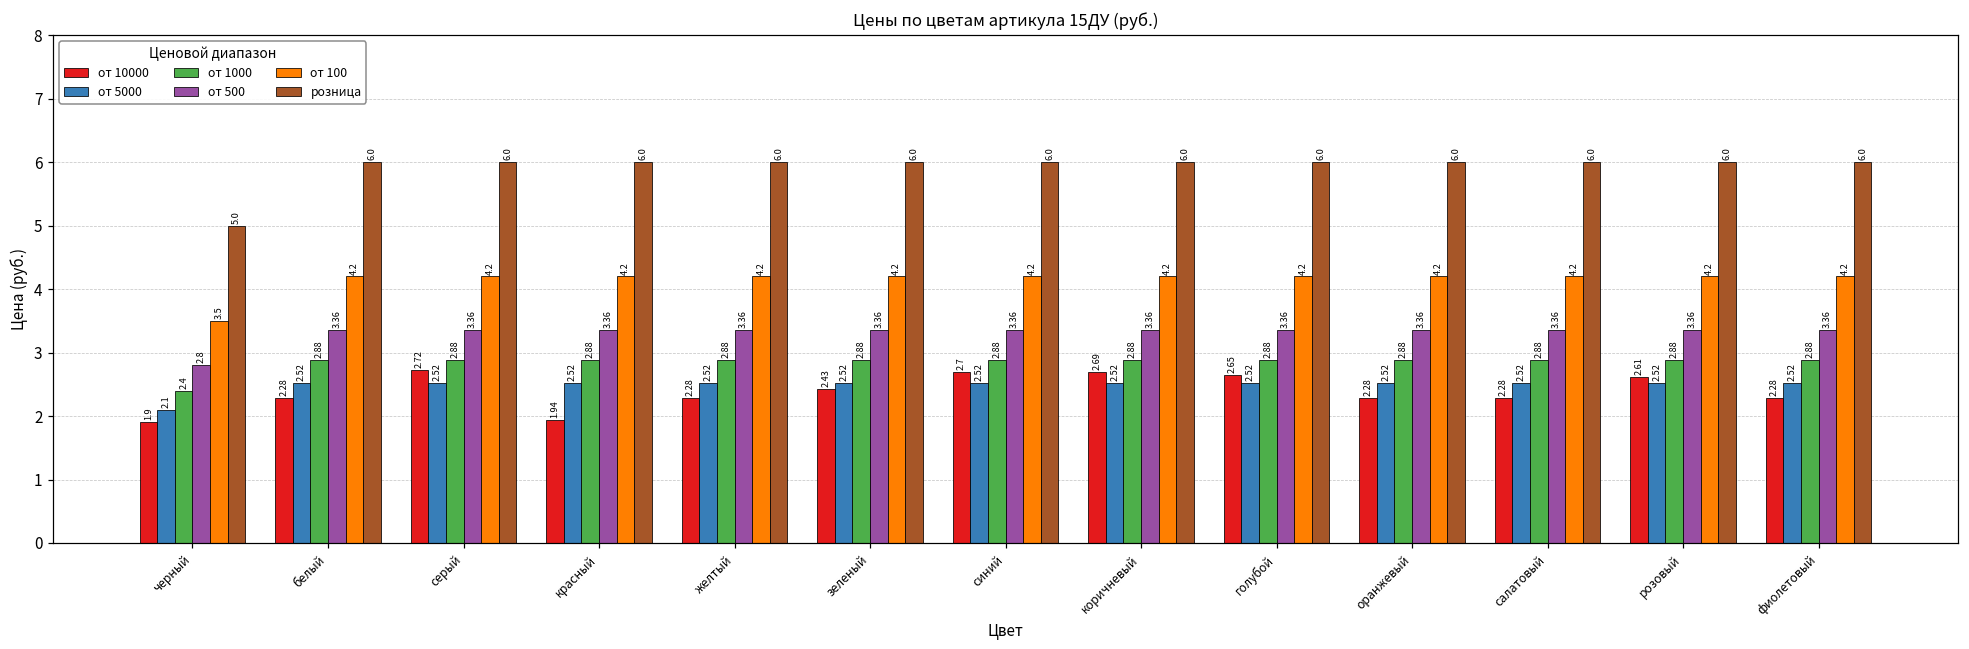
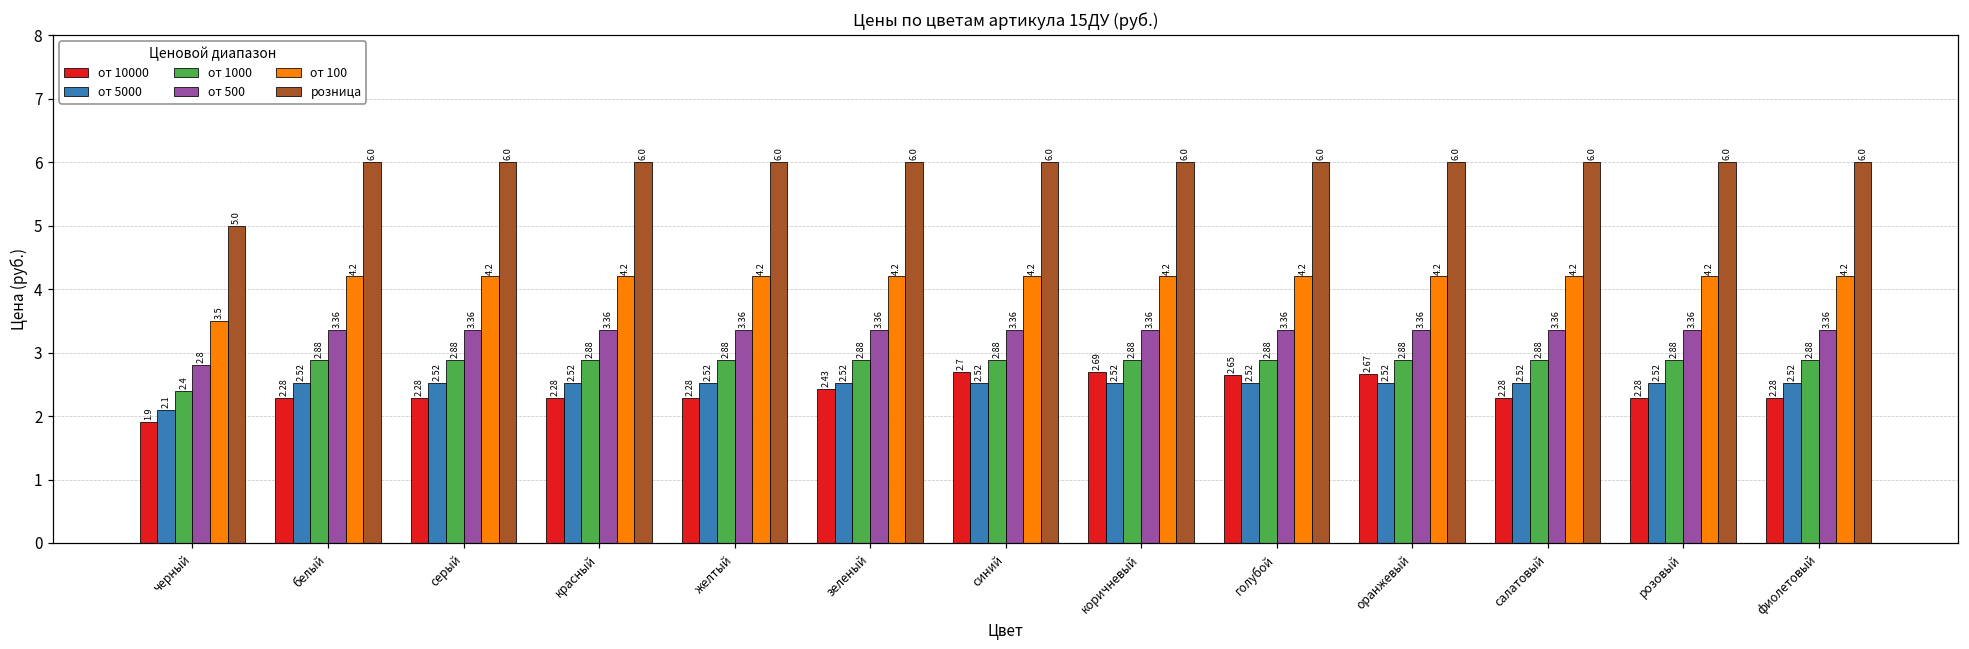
  {
    "от 10000": {
      "черный": 1.9,
      "белый": 2.28,
-     "серый": 2.72,
-     "красный": 1.94,
+     "серый": 2.28,
+     "красный": 2.28,
      "желтый": 2.28,
      "зеленый": 2.43,
      "синий": 2.7,
      "коричневый": 2.69,
      "голубой": 2.65,
-     "оранжевый": 2.28,
+     "оранжевый": 2.67,
      "салатовый": 2.28,
-     "розовый": 2.61,
+     "розовый": 2.28,
      "фиолетовый": 2.28
    },
    "от 5000": {
      "черный": 2.1,
      "белый": 2.52,
      "серый": 2.52,
      "красный": 2.52,
      "желтый": 2.52,
      "зеленый": 2.52,
      "синий": 2.52,
      "коричневый": 2.52,
      "голубой": 2.52,
      "оранжевый": 2.52,
      "салатовый": 2.52,
      "розовый": 2.52,
      "фиолетовый": 2.52
    },
    "от 1000": {
      "черный": 2.4,
      "белый": 2.88,
      "серый": 2.88,
      "красный": 2.88,
      "желтый": 2.88,
      "зеленый": 2.88,
      "синий": 2.88,
      "коричневый": 2.88,
      "голубой": 2.88,
      "оранжевый": 2.88,
      "салатовый": 2.88,
      "розовый": 2.88,
      "фиолетовый": 2.88
    },
    "от 500": {
      "черный": 2.8,
      "белый": 3.36,
      "серый": 3.36,
      "красный": 3.36,
      "желтый": 3.36,
      "зеленый": 3.36,
      "синий": 3.36,
      "коричневый": 3.36,
      "голубой": 3.36,
      "оранжевый": 3.36,
      "салатовый": 3.36,
      "розовый": 3.36,
      "фиолетовый": 3.36
    },
    "от 100": {
      "черный": 3.5,
      "белый": 4.2,
      "серый": 4.2,
      "красный": 4.2,
      "желтый": 4.2,
      "зеленый": 4.2,
      "синий": 4.2,
      "коричневый": 4.2,
      "голубой": 4.2,
      "оранжевый": 4.2,
      "салатовый": 4.2,
      "розовый": 4.2,
      "фиолетовый": 4.2
    },
    "розница": {
      "черный": 5.0,
      "белый": 6.0,
      "серый": 6.0,
      "красный": 6.0,
      "желтый": 6.0,
      "зеленый": 6.0,
      "синий": 6.0,
      "коричневый": 6.0,
      "голубой": 6.0,
      "оранжевый": 6.0,
      "салатовый": 6.0,
      "розовый": 6.0,
      "фиолетовый": 6.0
    }
  }
